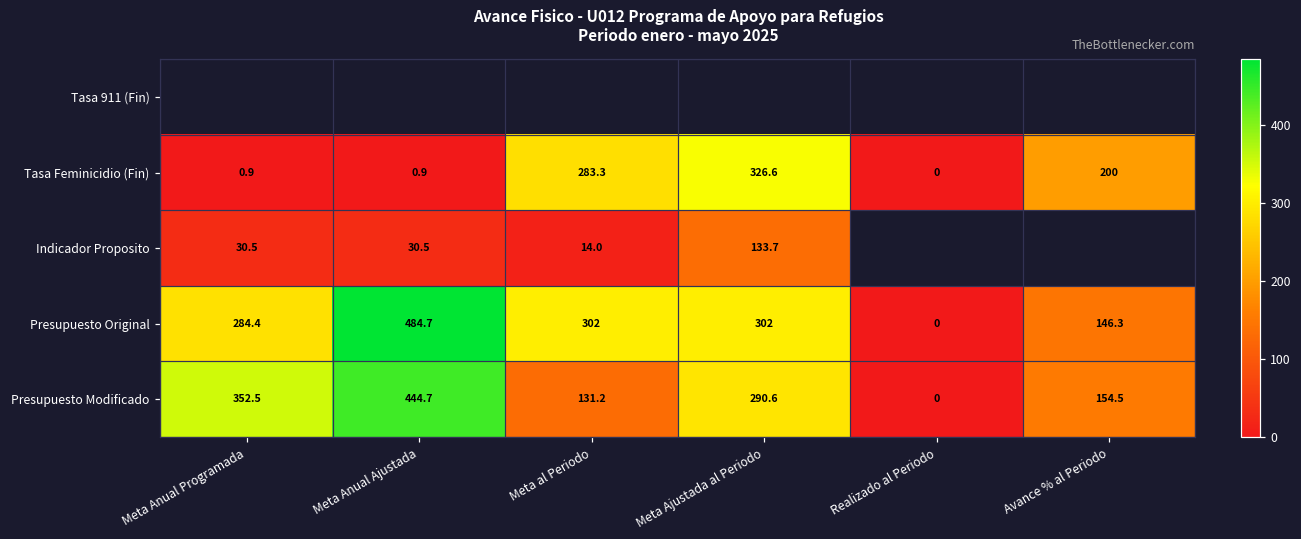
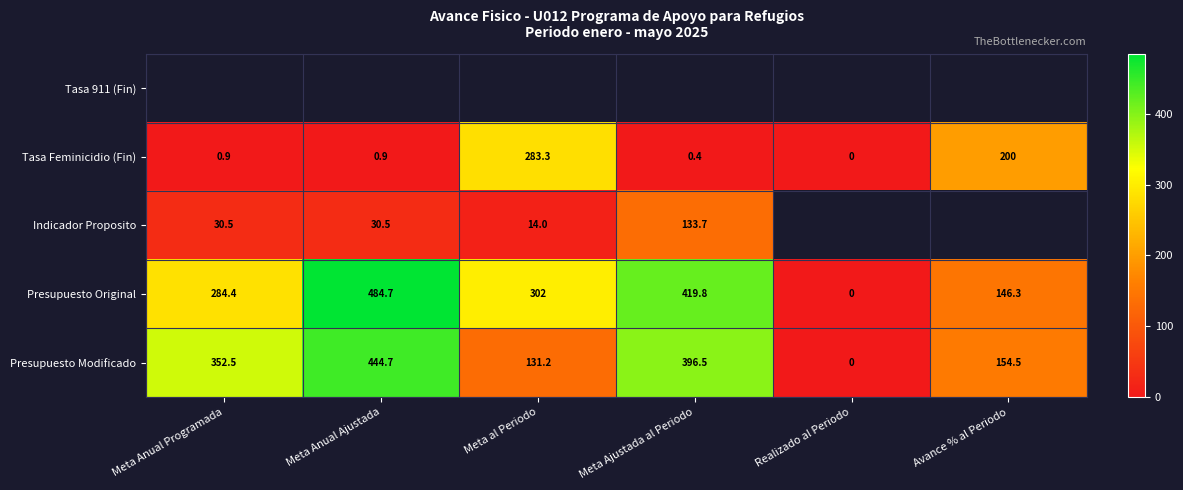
  {
    "Tasa Feminicidio (Fin)": {
      "Meta Anual Programada": 0.9,
      "Meta Anual Ajustada": 0.9,
      "Meta al Periodo": 283.3,
-     "Meta Ajustada al Periodo": 326.6,
+     "Meta Ajustada al Periodo": 0.4,
      "Realizado al Periodo": 0,
      "Avance % al Periodo": 200
    },
    "Indicador Proposito": {
      "Meta Anual Programada": 30.5,
      "Meta Anual Ajustada": 30.5,
      "Meta al Periodo": 14.0,
      "Meta Ajustada al Periodo": 133.7
    },
    "Presupuesto Original": {
      "Meta Anual Programada": 284.4,
      "Meta Anual Ajustada": 484.7,
      "Meta al Periodo": 302,
-     "Meta Ajustada al Periodo": 302,
+     "Meta Ajustada al Periodo": 419.8,
      "Realizado al Periodo": 0,
      "Avance % al Periodo": 146.3
    },
    "Presupuesto Modificado": {
      "Meta Anual Programada": 352.5,
      "Meta Anual Ajustada": 444.7,
      "Meta al Periodo": 131.2,
-     "Meta Ajustada al Periodo": 290.6,
+     "Meta Ajustada al Periodo": 396.5,
      "Realizado al Periodo": 0,
      "Avance % al Periodo": 154.5
    }
  }
